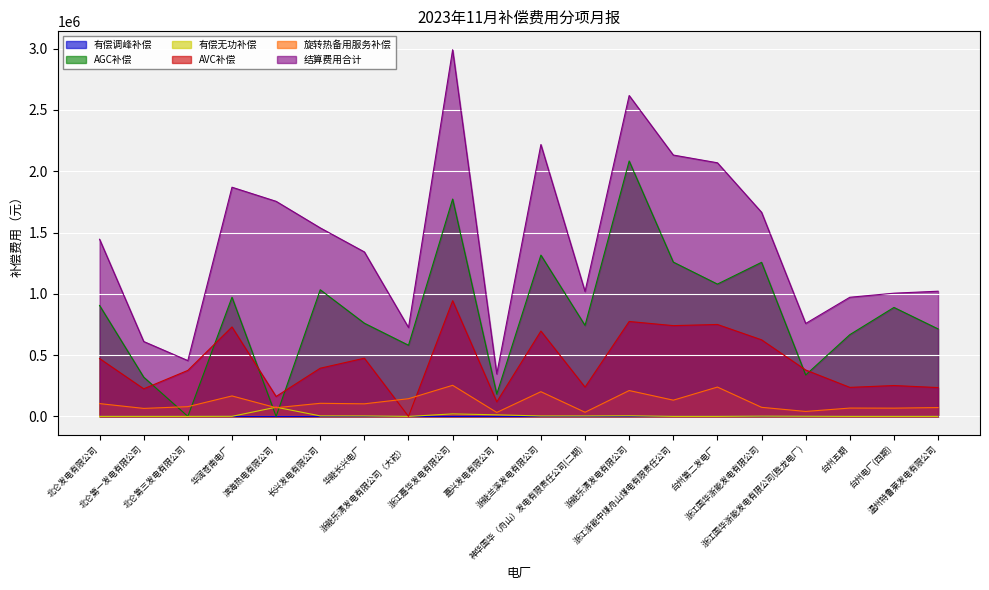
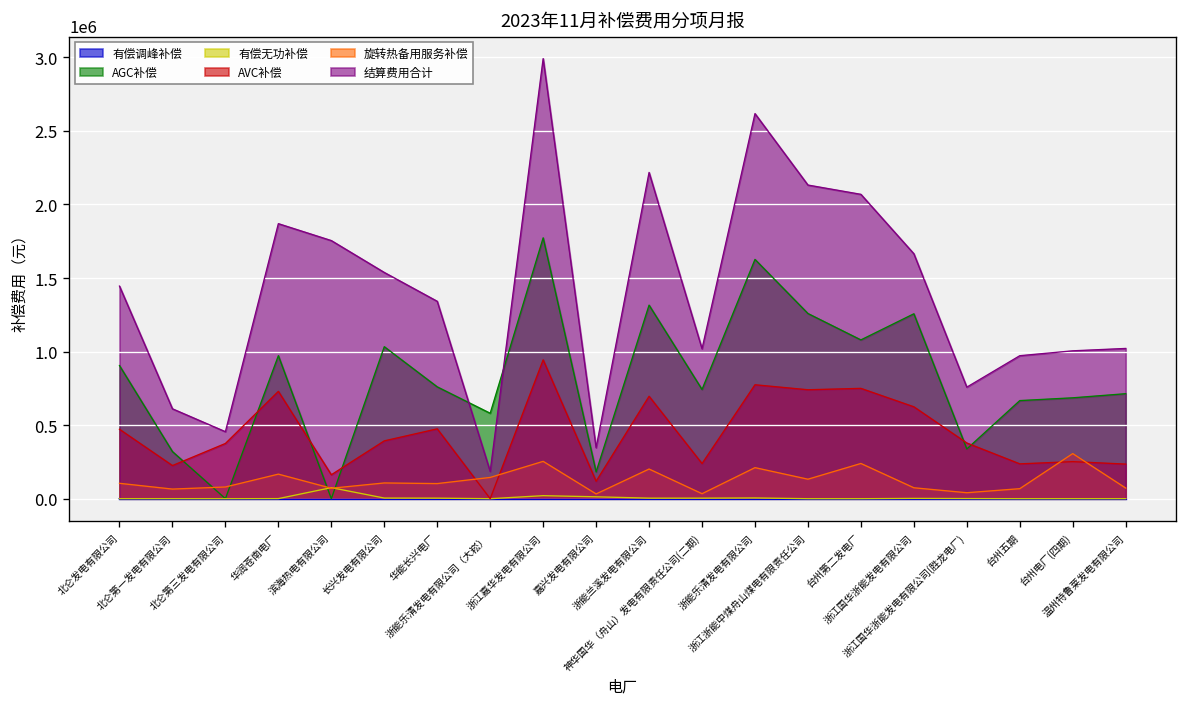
  {
    "AGC补偿": {
      "北仑发电有限公司": 900000,
      "北仑第一发电有限公司": 320000,
      "华润苍南电厂": 970000,
      "长兴发电有限公司": 1030000,
      "华能长兴电厂": 760000,
      "浙能乐清发电有限公司（大崧）": 580000,
      "浙江嘉华发电有限公司": 1770000,
      "嘉兴发电有限公司": 180000,
      "浙能兰溪发电有限公司": 1320000,
      "神华国华（舟山）发电有限责任公司(二期)": 740000,
-     "浙能乐清发电有限公司": 2080000,
+     "浙能乐清发电有限公司": 1630000,
      "浙江浙能中煤舟山煤电有限责任公司": 1260000,
      "台州第二发电厂": 1080000,
      "浙江国华浙能发电有限公司": 1260000,
      "浙江国华浙能发电有限公司(胜龙电厂)": 340000,
      "台州五期": 670000,
-     "台州电厂(四期)": 890000,
+     "台州电厂(四期)": 690000,
      "温州特鲁莱发电有限公司": 710000
    },
    "AVC补偿": {
      "北仑发电有限公司": 470000,
      "北仑第一发电有限公司": 230000,
      "北仑第三发电有限公司": 380000,
      "华润苍南电厂": 730000,
      "滨海热电有限公司": 160000,
      "长兴发电有限公司": 390000,
      "华能长兴电厂": 470000,
      "浙江嘉华发电有限公司": 940000,
      "嘉兴发电有限公司": 120000,
      "浙能兰溪发电有限公司": 700000,
      "神华国华（舟山）发电有限责任公司(二期)": 240000,
      "浙能乐清发电有限公司": 770000,
      "浙江浙能中煤舟山煤电有限责任公司": 740000,
      "台州第二发电厂": 750000,
      "浙江国华浙能发电有限公司": 620000,
      "浙江国华浙能发电有限公司(胜龙电厂)": 380000,
      "台州五期": 240000,
      "台州电厂(四期)": 250000,
      "温州特鲁莱发电有限公司": 240000
    },
    "旋转热备用服务补偿": {
      "北仑发电有限公司": 100000,
      "北仑第一发电有限公司": 70000,
      "北仑第三发电有限公司": 80000,
      "华润苍南电厂": 170000,
      "长兴发电有限公司": 110000,
      "华能长兴电厂": 100000,
      "浙能乐清发电有限公司（大崧）": 140000,
      "浙江嘉华发电有限公司": 250000,
      "浙能兰溪发电有限公司": 200000,
      "神华国华（舟山）发电有限责任公司(二期)": 30000,
      "浙能乐清发电有限公司": 210000,
      "浙江浙能中煤舟山煤电有限责任公司": 130000,
      "台州第二发电厂": 240000,
      "浙江国华浙能发电有限公司": 70000,
      "浙江国华浙能发电有限公司(胜龙电厂)": 40000,
      "台州五期": 70000,
-     "台州电厂(四期)": 70000,
+     "台州电厂(四期)": 310000,
      "温州特鲁莱发电有限公司": 70000
    },
    "结算费用合计": {
      "北仑发电有限公司": 1440000,
      "北仑第一发电有限公司": 610000,
      "北仑第三发电有限公司": 460000,
      "华润苍南电厂": 1870000,
      "滨海热电有限公司": 1750000,
      "长兴发电有限公司": 1540000,
      "华能长兴电厂": 1340000,
-     "浙能乐清发电有限公司（大崧）": 730000,
+     "浙能乐清发电有限公司（大崧）": 190000,
      "浙江嘉华发电有限公司": 2990000,
      "嘉兴发电有限公司": 350000,
      "浙能兰溪发电有限公司": 2220000,
      "神华国华（舟山）发电有限责任公司(二期)": 1020000,
      "浙能乐清发电有限公司": 2620000,
      "浙江浙能中煤舟山煤电有限责任公司": 2130000,
      "台州第二发电厂": 2070000,
      "浙江国华浙能发电有限公司": 1670000,
      "浙江国华浙能发电有限公司(胜龙电厂)": 760000,
      "台州五期": 970000,
      "台州电厂(四期)": 1010000,
      "温州特鲁莱发电有限公司": 1020000
    }
  }
